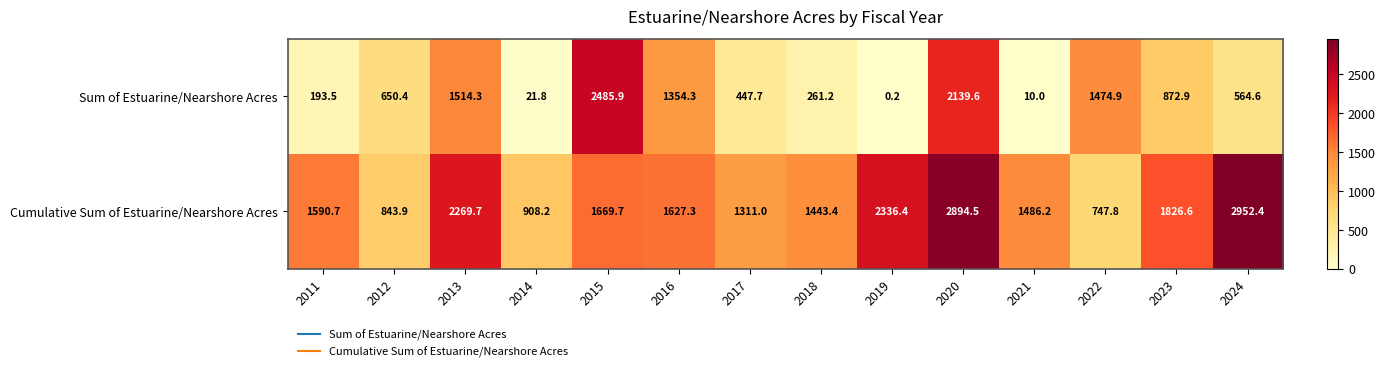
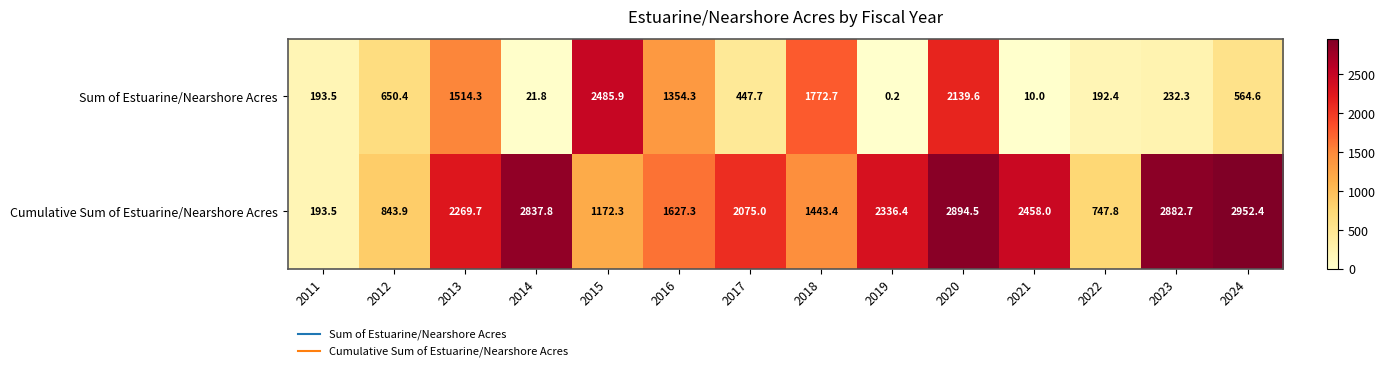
  {
    "Sum of Estuarine/Nearshore Acres": {
      "2011": 193.5,
      "2012": 650.4,
      "2013": 1514.3,
      "2014": 21.8,
      "2015": 2485.9,
      "2016": 1354.3,
      "2017": 447.7,
-     "2018": 261.2,
+     "2018": 1772.7,
      "2019": 0.2,
      "2020": 2139.6,
      "2021": 10.0,
-     "2022": 1474.9,
-     "2023": 872.9,
+     "2022": 192.4,
+     "2023": 232.3,
      "2024": 564.6
    },
    "Cumulative Sum of Estuarine/Nearshore Acres": {
-     "2011": 1590.7,
+     "2011": 193.5,
      "2012": 843.9,
      "2013": 2269.7,
-     "2014": 908.2,
-     "2015": 1669.7,
+     "2014": 2837.8,
+     "2015": 1172.3,
      "2016": 1627.3,
-     "2017": 1311.0,
+     "2017": 2075.0,
      "2018": 1443.4,
      "2019": 2336.4,
      "2020": 2894.5,
-     "2021": 1486.2,
+     "2021": 2458.0,
      "2022": 747.8,
-     "2023": 1826.6,
+     "2023": 2882.7,
      "2024": 2952.4
    }
  }
